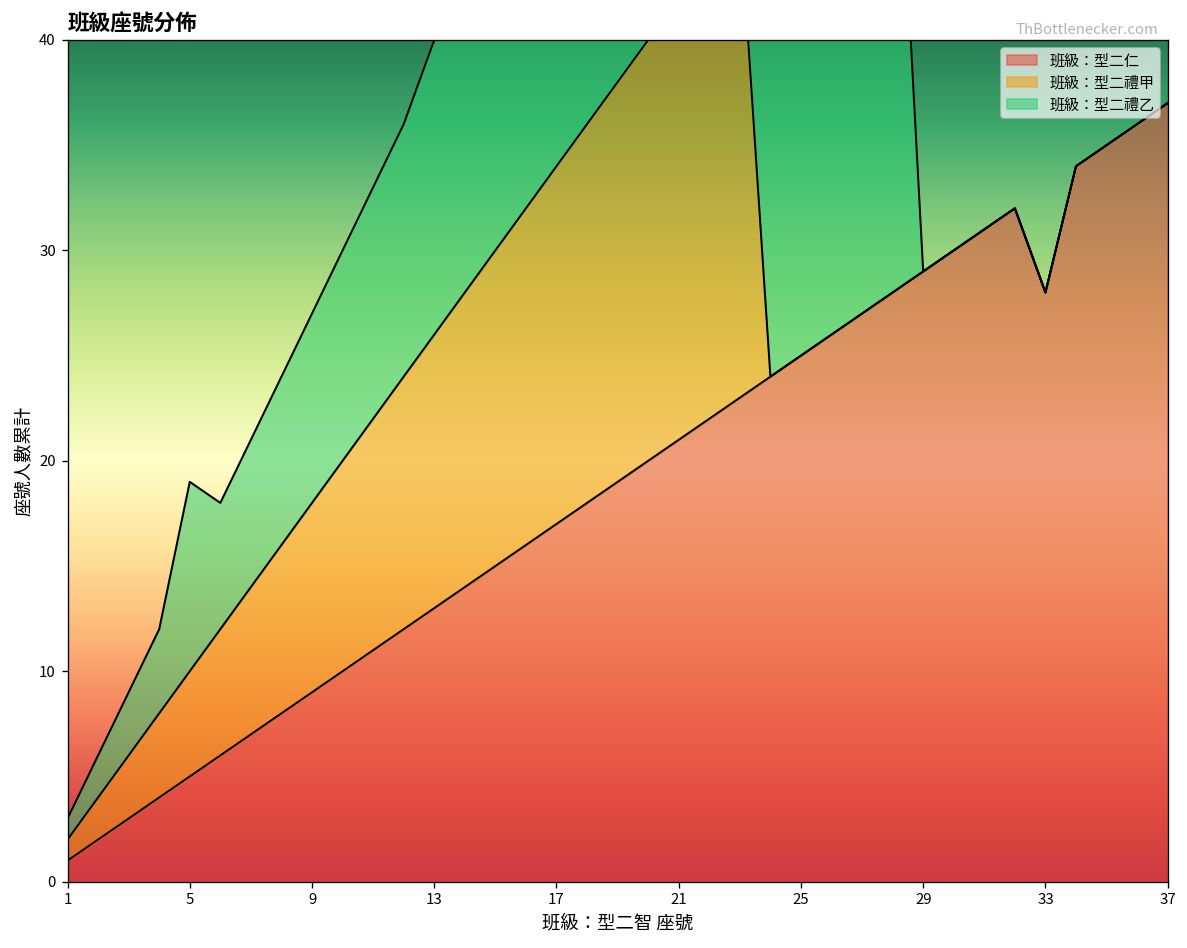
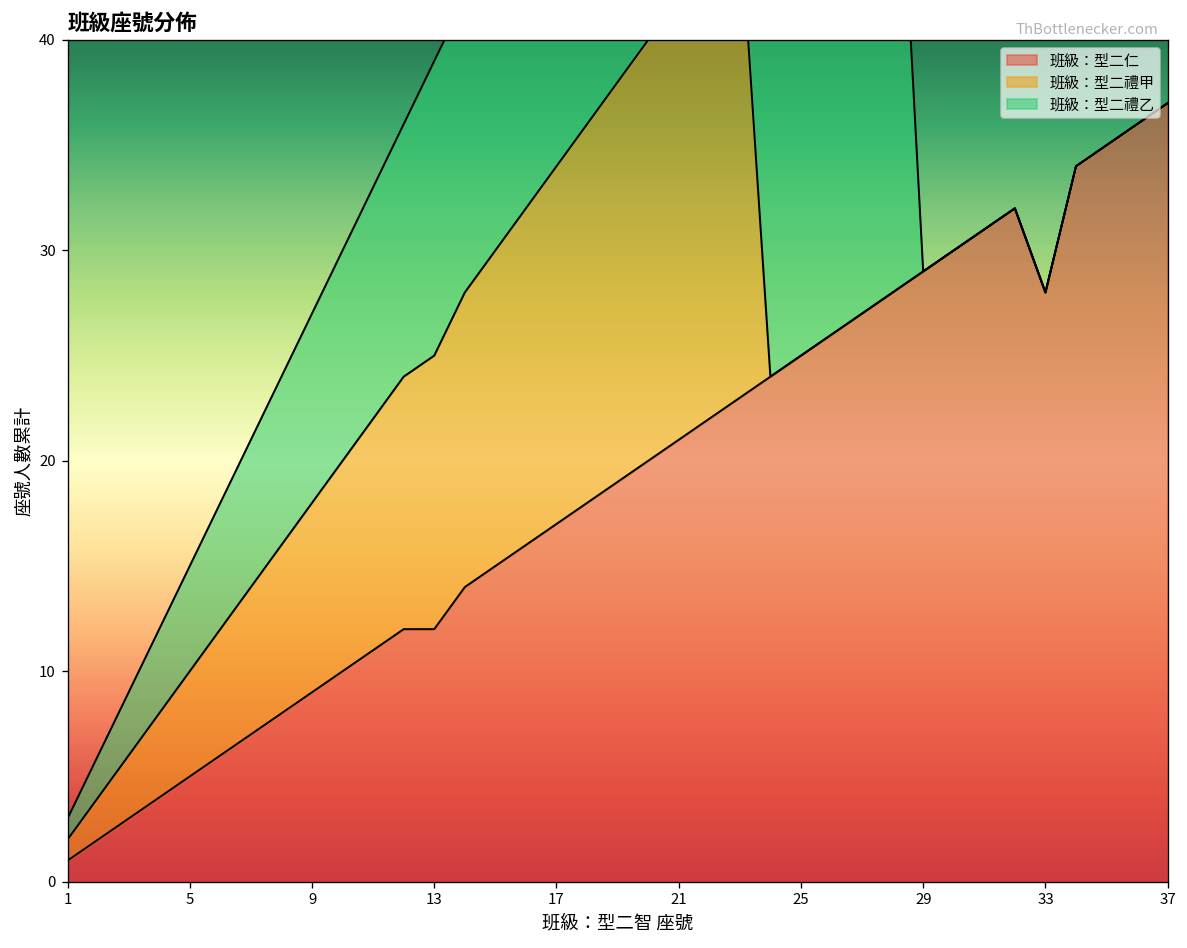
  {
    "班級：型二仁": {
      "1": 1,
      "5": 5,
      "9": 9,
-     "13": 13,
+     "13": 12,
      "17": 17,
      "21": 21
    },
    "班級：型二禮甲": {
      "1": 1,
      "5": 5,
      "9": 9,
      "13": 13,
      "17": 17
    },
    "班級：型二禮乙": {
      "1": 1,
-     "5": 9,
+     "5": 5,
      "9": 9,
      "13": 14
    }
  }
